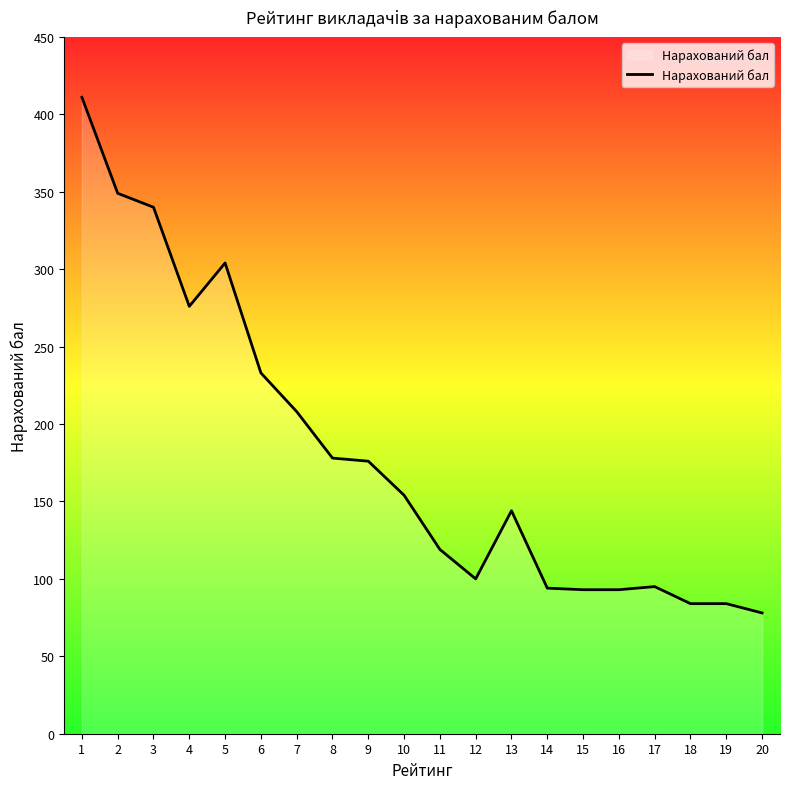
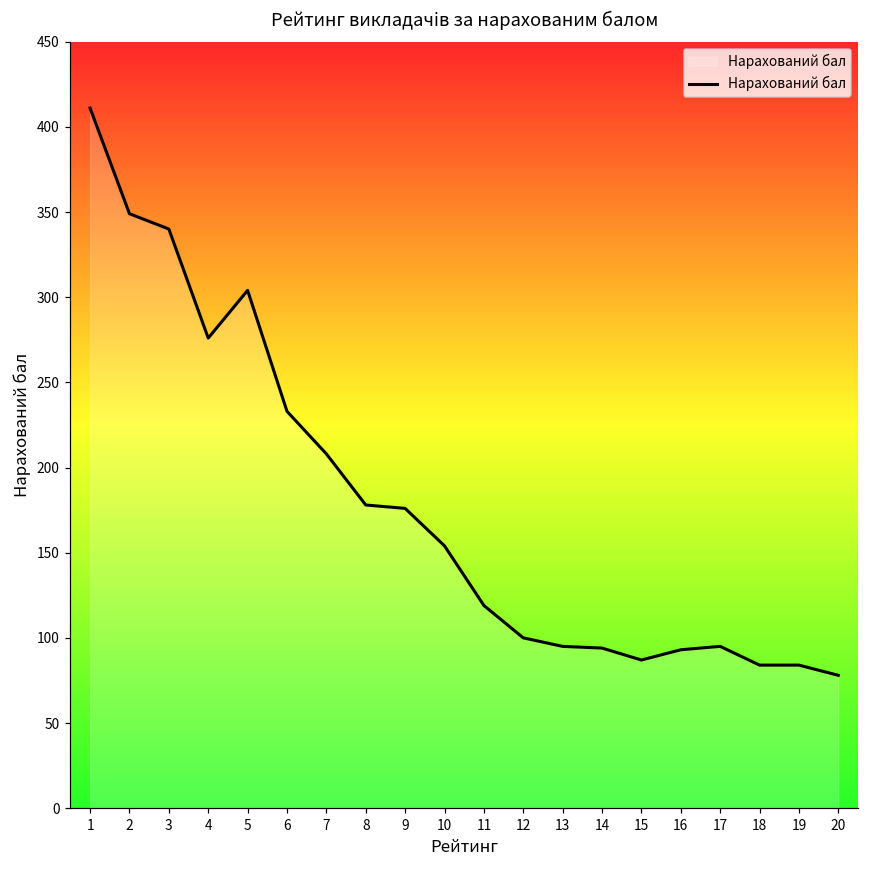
  {
    "1": 411,
    "2": 349,
    "3": 340,
    "4": 276,
    "5": 304,
    "6": 233,
    "7": 208,
    "8": 178,
    "9": 176,
    "10": 154,
    "11": 119,
    "12": 100,
-   "13": 144,
+   "13": 95,
    "14": 94,
-   "15": 93,
+   "15": 87,
    "16": 93,
    "17": 95,
    "18": 84,
    "19": 84,
    "20": 78
  }
